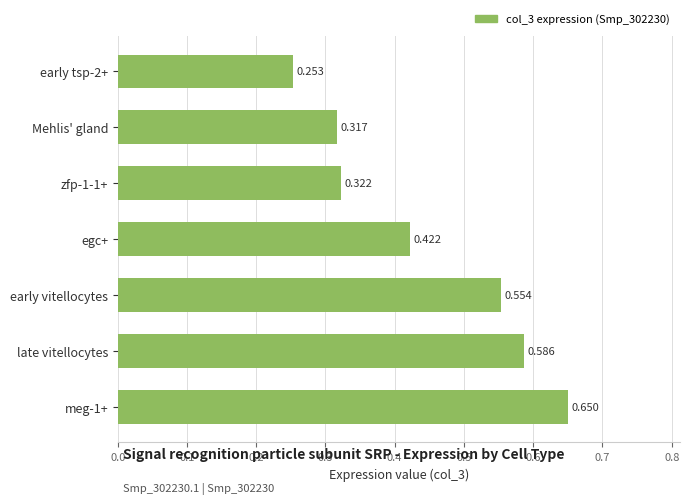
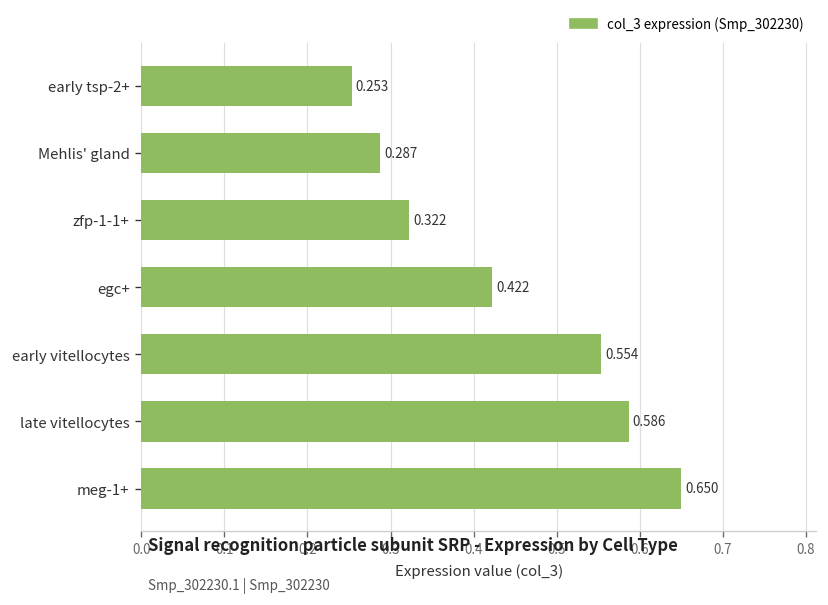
  {
    "early tsp-2+": 0.253,
-   "Mehlis' gland": 0.317,
+   "Mehlis' gland": 0.287,
    "zfp-1-1+": 0.322,
    "egc+": 0.422,
    "early vitellocytes": 0.554,
    "late vitellocytes": 0.586,
    "meg-1+": 0.650
  }
